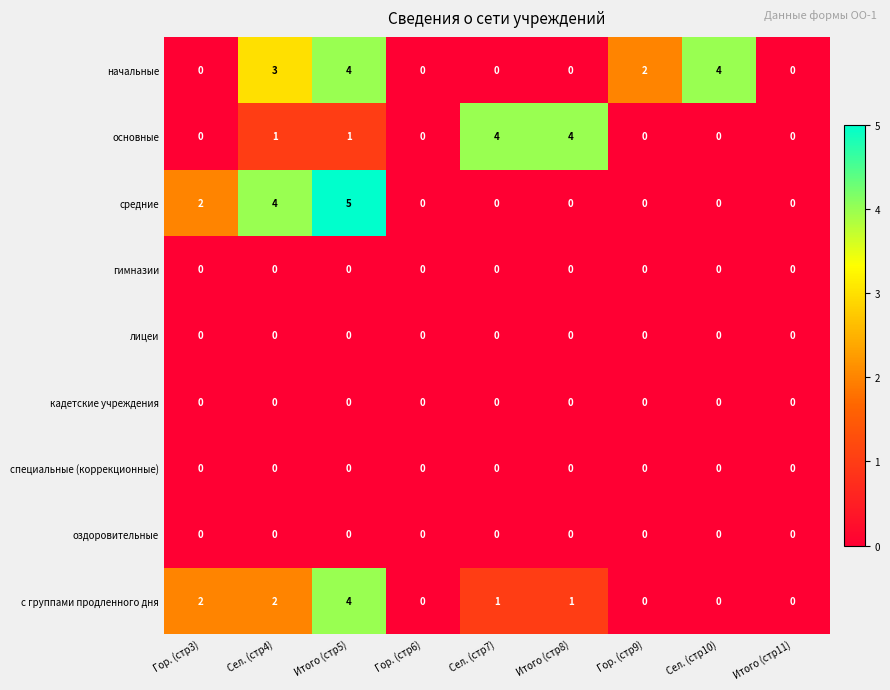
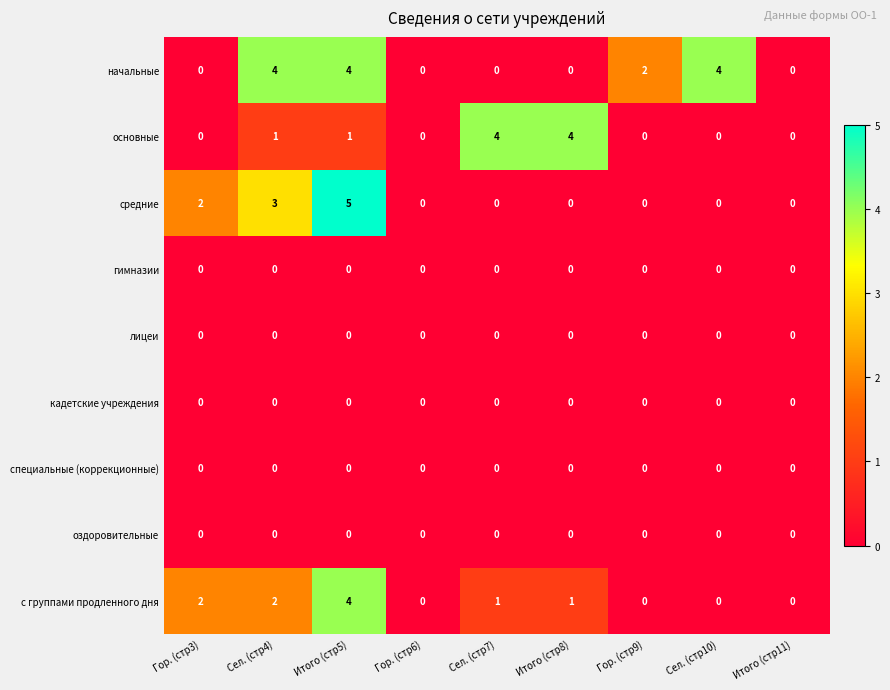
  {
    "начальные": {
      "Гор. (стр3)": 0,
-     "Сел. (стр4)": 3,
+     "Сел. (стр4)": 4,
      "Итого (стр5)": 4,
      "Гор. (стр6)": 0,
      "Сел. (стр7)": 0,
      "Итого (стр8)": 0,
      "Гор. (стр9)": 2,
      "Сел. (стр10)": 4,
      "Итого (стр11)": 0
    },
    "основные": {
      "Гор. (стр3)": 0,
      "Сел. (стр4)": 1,
      "Итого (стр5)": 1,
      "Гор. (стр6)": 0,
      "Сел. (стр7)": 4,
      "Итого (стр8)": 4,
      "Гор. (стр9)": 0,
      "Сел. (стр10)": 0,
      "Итого (стр11)": 0
    },
    "средние": {
      "Гор. (стр3)": 2,
-     "Сел. (стр4)": 4,
+     "Сел. (стр4)": 3,
      "Итого (стр5)": 5,
      "Гор. (стр6)": 0,
      "Сел. (стр7)": 0,
      "Итого (стр8)": 0,
      "Гор. (стр9)": 0,
      "Сел. (стр10)": 0,
      "Итого (стр11)": 0
    },
    "гимназии": {
      "Гор. (стр3)": 0,
      "Сел. (стр4)": 0,
      "Итого (стр5)": 0,
      "Гор. (стр6)": 0,
      "Сел. (стр7)": 0,
      "Итого (стр8)": 0,
      "Гор. (стр9)": 0,
      "Сел. (стр10)": 0,
      "Итого (стр11)": 0
    },
    "лицеи": {
      "Гор. (стр3)": 0,
      "Сел. (стр4)": 0,
      "Итого (стр5)": 0,
      "Гор. (стр6)": 0,
      "Сел. (стр7)": 0,
      "Итого (стр8)": 0,
      "Гор. (стр9)": 0,
      "Сел. (стр10)": 0,
      "Итого (стр11)": 0
    },
    "кадетские учреждения": {
      "Гор. (стр3)": 0,
      "Сел. (стр4)": 0,
      "Итого (стр5)": 0,
      "Гор. (стр6)": 0,
      "Сел. (стр7)": 0,
      "Итого (стр8)": 0,
      "Гор. (стр9)": 0,
      "Сел. (стр10)": 0,
      "Итого (стр11)": 0
    },
    "специальные (коррекционные)": {
      "Гор. (стр3)": 0,
      "Сел. (стр4)": 0,
      "Итого (стр5)": 0,
      "Гор. (стр6)": 0,
      "Сел. (стр7)": 0,
      "Итого (стр8)": 0,
      "Гор. (стр9)": 0,
      "Сел. (стр10)": 0,
      "Итого (стр11)": 0
    },
    "оздоровительные": {
      "Гор. (стр3)": 0,
      "Сел. (стр4)": 0,
      "Итого (стр5)": 0,
      "Гор. (стр6)": 0,
      "Сел. (стр7)": 0,
      "Итого (стр8)": 0,
      "Гор. (стр9)": 0,
      "Сел. (стр10)": 0,
      "Итого (стр11)": 0
    },
    "с группами продленного дня": {
      "Гор. (стр3)": 2,
      "Сел. (стр4)": 2,
      "Итого (стр5)": 4,
      "Гор. (стр6)": 0,
      "Сел. (стр7)": 1,
      "Итого (стр8)": 1,
      "Гор. (стр9)": 0,
      "Сел. (стр10)": 0,
      "Итого (стр11)": 0
    }
  }
